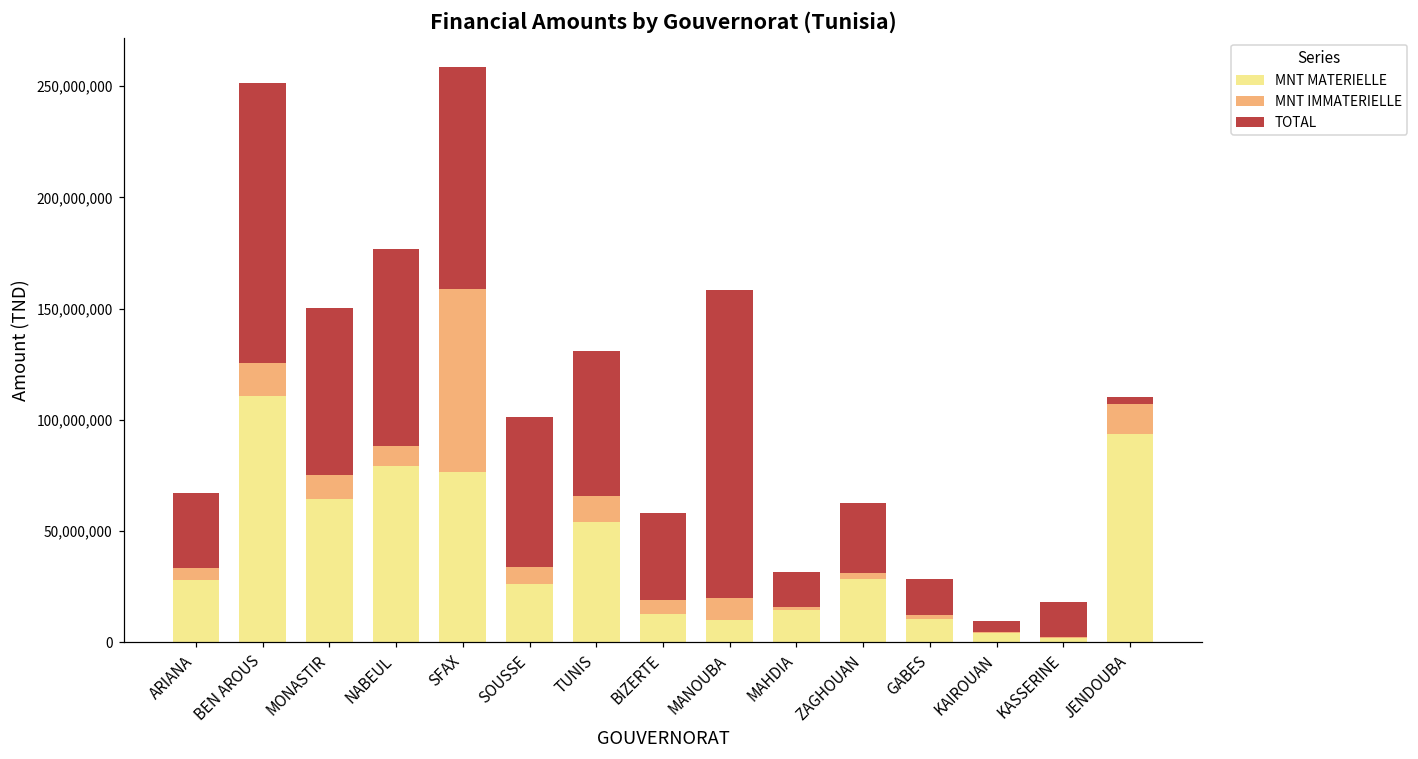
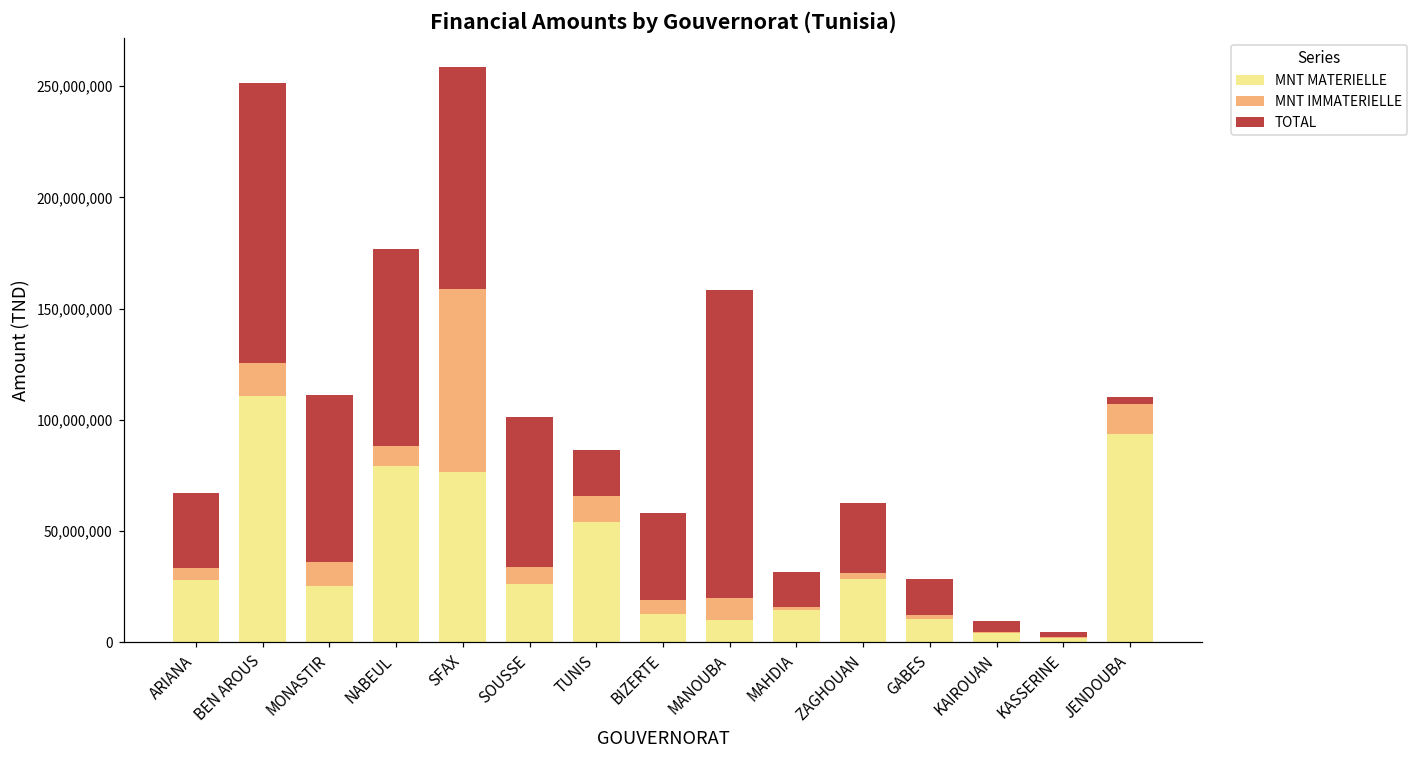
  {
    "MNT MATERIELLE": {
      "ARIANA": "28,000,000",
      "BEN AROUS": "111,000,000",
-     "MONASTIR": "64,000,000",
+     "MONASTIR": "25,000,000",
      "NABEUL": "79,000,000",
      "SFAX": "77,000,000",
      "SOUSSE": "26,000,000",
      "TUNIS": "54,000,000",
      "BIZERTE": "13,000,000",
      "MANOUBA": "10,000,000",
      "MAHDIA": "15,000,000",
      "ZAGHOUAN": "29,000,000",
      "GABES": "10,000,000",
      "KAIROUAN": "4,000,000",
      "KASSERINE": "2,000,000",
      "JENDOUBA": "94,000,000"
    },
    "MNT IMMATERIELLE": {
      "ARIANA": "5,000,000",
      "BEN AROUS": "15,000,000",
      "MONASTIR": "11,000,000",
      "NABEUL": "9,000,000",
      "SFAX": "82,000,000",
      "SOUSSE": "8,000,000",
      "TUNIS": "11,000,000",
      "BIZERTE": "6,000,000",
      "MANOUBA": "10,000,000",
      "ZAGHOUAN": "3,000,000",
      "GABES": "2,000,000",
      "JENDOUBA": "13,000,000"
    },
    "TOTAL": {
      "ARIANA": "34,000,000",
      "BEN AROUS": "126,000,000",
      "MONASTIR": "75,000,000",
      "NABEUL": "88,000,000",
      "SFAX": "100,000,000",
      "SOUSSE": "68,000,000",
-     "TUNIS": "66,000,000",
+     "TUNIS": "21,000,000",
      "BIZERTE": "39,000,000",
      "MANOUBA": "138,000,000",
      "MAHDIA": "16,000,000",
      "ZAGHOUAN": "31,000,000",
      "GABES": "16,000,000",
      "KAIROUAN": "5,000,000",
-     "KASSERINE": "16,000,000",
+     "KASSERINE": "2,000,000",
      "JENDOUBA": "4,000,000"
    }
  }
